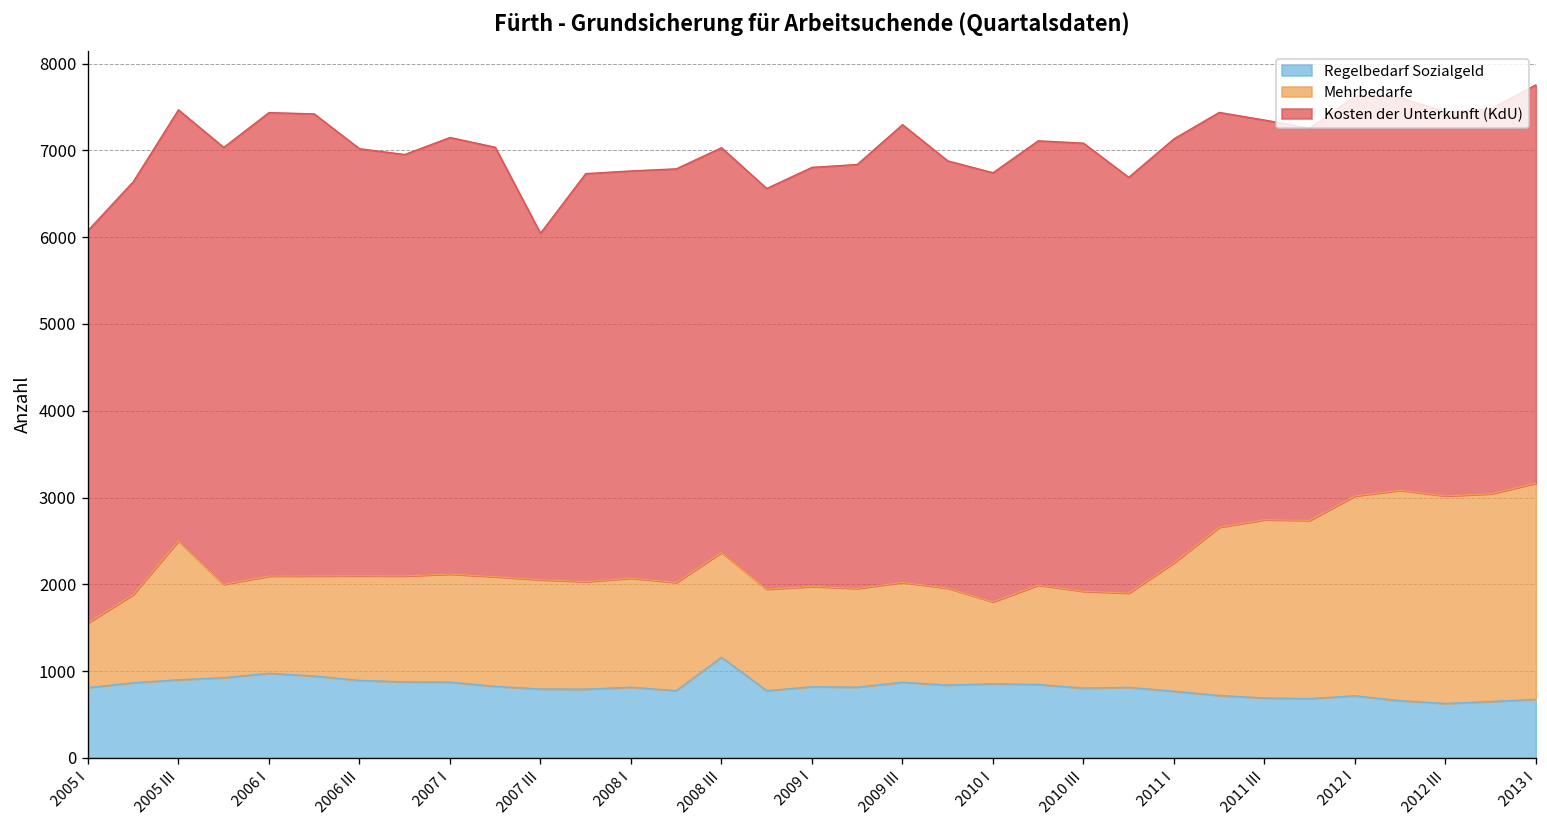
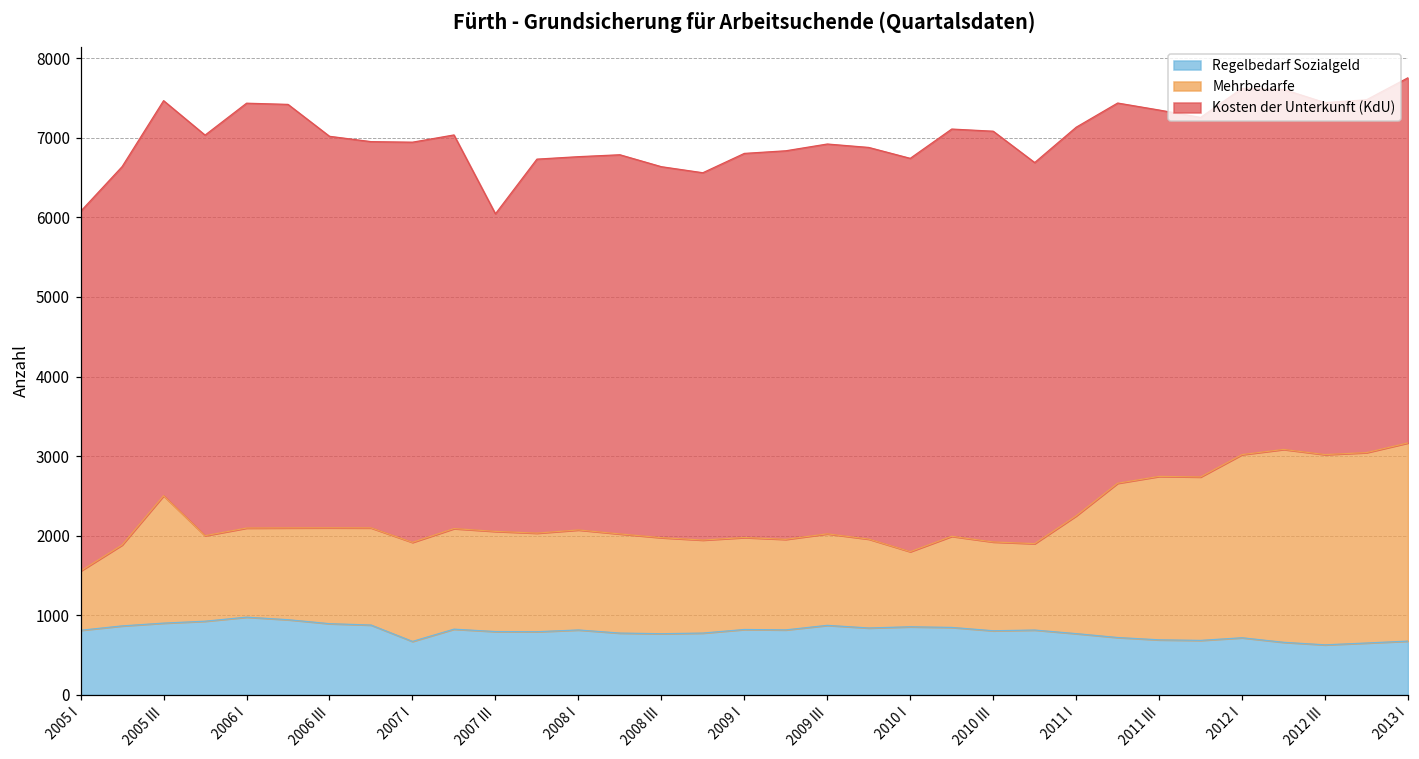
  {
    "Regelbedarf Sozialgeld": {
      "2005 I": 800,
      "2005 III": 900,
      "2006 I": 1000,
      "2006 III": 900,
-     "2007 I": 900,
+     "2007 I": 700,
      "2007 III": 800,
      "2008 I": 800,
-     "2008 III": 1200,
+     "2008 III": 800,
      "2009 I": 800,
      "2009 III": 900,
      "2010 I": 900,
      "2010 III": 800,
      "2011 I": 800,
      "2011 III": 700,
      "2012 I": 700,
      "2012 III": 600,
      "2013 I": 700
    },
    "Mehrbedarfe": {
      "2005 I": 700,
      "2005 III": 1600,
      "2006 I": 1100,
      "2006 III": 1200,
      "2007 I": 1200,
      "2007 III": 1300,
      "2008 I": 1300,
      "2008 III": 1200,
      "2009 I": 1200,
      "2009 III": 1200,
      "2010 I": 900,
      "2010 III": 1100,
      "2011 I": 1500,
      "2011 III": 2100,
      "2012 I": 2300,
      "2012 III": 2400,
      "2013 I": 2500
    },
    "Kosten der Unterkunft (KdU)": {
      "2005 I": 4500,
      "2005 III": 5000,
      "2006 I": 5300,
      "2006 III": 4900,
      "2007 I": 5000,
      "2007 III": 4000,
      "2008 I": 4700,
      "2008 III": 4700,
      "2009 I": 4800,
-     "2009 III": 5300,
+     "2009 III": 4900,
      "2010 I": 4900,
      "2010 III": 5200,
      "2011 I": 4900,
      "2011 III": 4600,
      "2013 I": 4600
    }
  }
